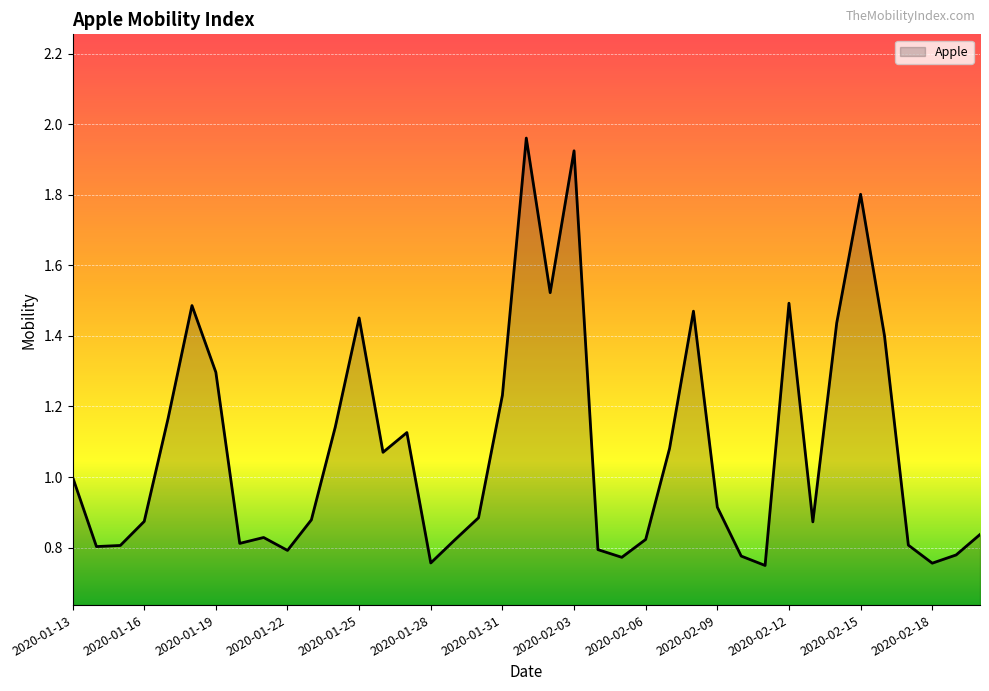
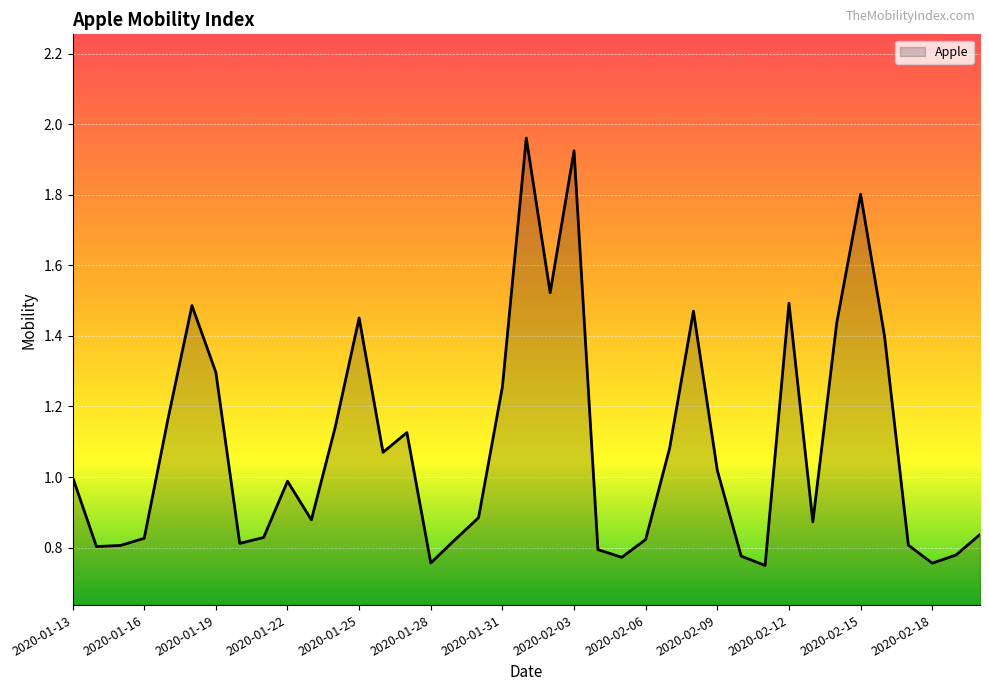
  {
    "2020-01-13": 1.00,
-   "2020-01-16": 0.87,
+   "2020-01-16": 0.83,
    "2020-01-19": 1.30,
-   "2020-01-22": 0.79,
+   "2020-01-22": 0.99,
    "2020-01-25": 1.45,
    "2020-01-28": 0.76,
-   "2020-01-31": 1.23,
+   "2020-01-31": 1.26,
    "2020-02-03": 1.93,
    "2020-02-06": 0.82,
-   "2020-02-09": 0.91,
+   "2020-02-09": 1.02,
    "2020-02-12": 1.49,
    "2020-02-15": 1.80,
    "2020-02-18": 0.76
  }
